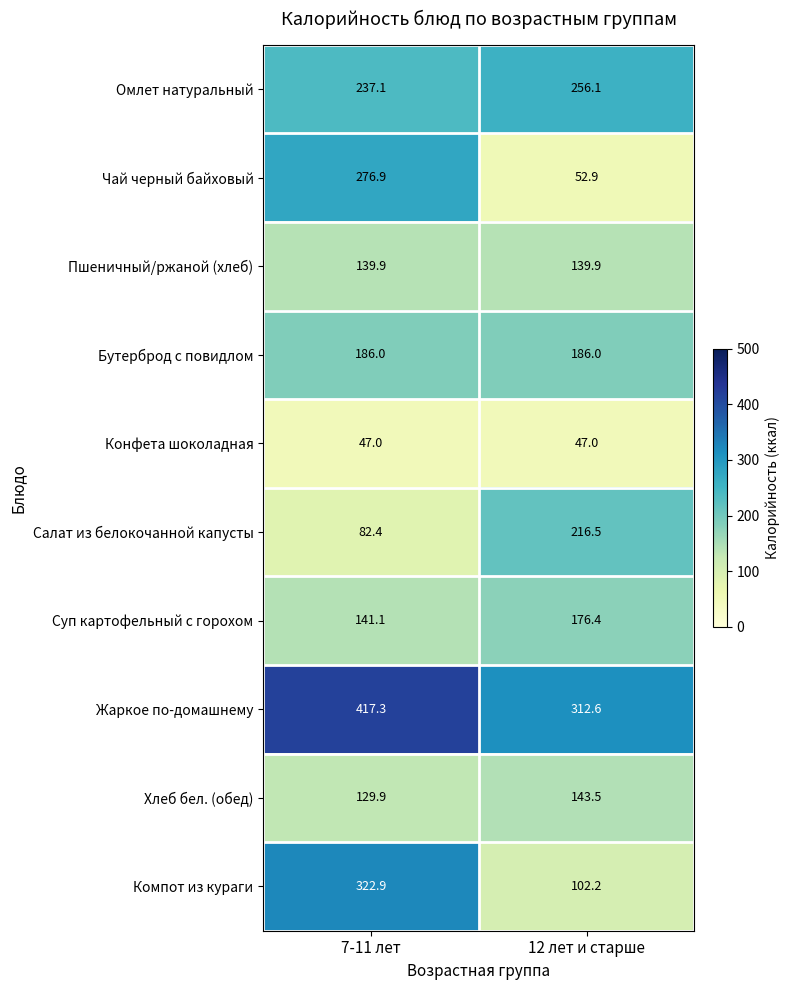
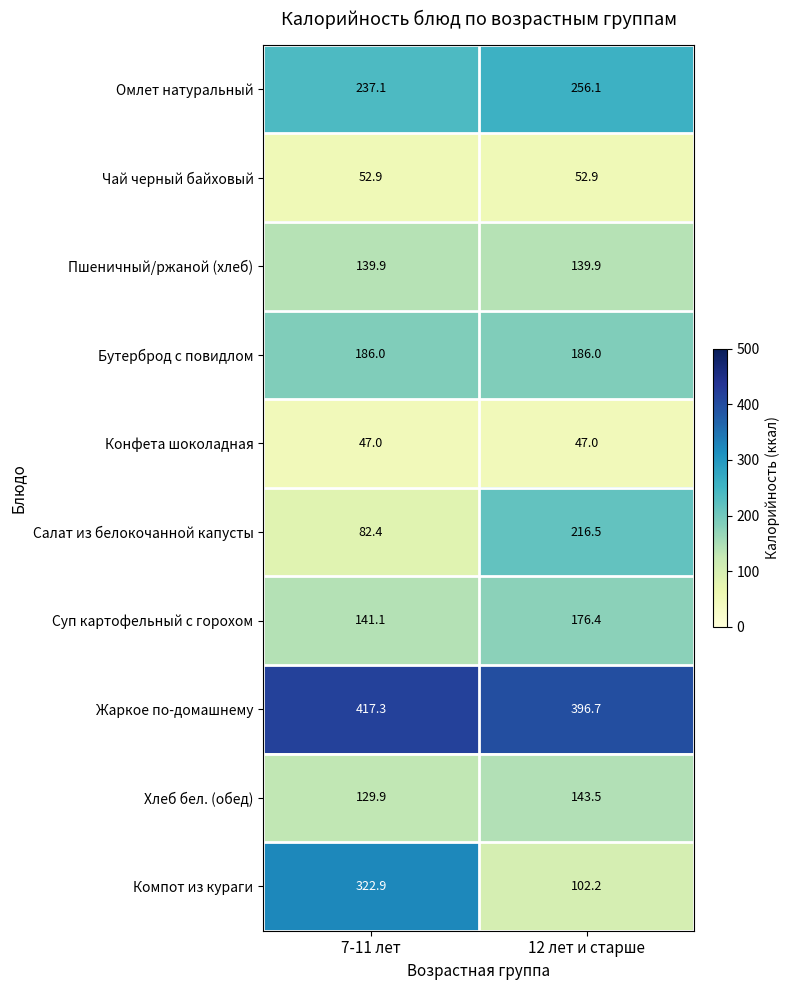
  {
    "Омлет натуральный": {
      "7-11 лет": 237.1,
      "12 лет и старше": 256.1
    },
    "Чай черный байховый": {
-     "7-11 лет": 276.9,
+     "7-11 лет": 52.9,
      "12 лет и старше": 52.9
    },
    "Пшеничный/ржаной (хлеб)": {
      "7-11 лет": 139.9,
      "12 лет и старше": 139.9
    },
    "Бутерброд с повидлом": {
      "7-11 лет": 186.0,
      "12 лет и старше": 186.0
    },
    "Конфета шоколадная": {
      "7-11 лет": 47.0,
      "12 лет и старше": 47.0
    },
    "Салат из белокочанной капусты": {
      "7-11 лет": 82.4,
      "12 лет и старше": 216.5
    },
    "Суп картофельный с горохом": {
      "7-11 лет": 141.1,
      "12 лет и старше": 176.4
    },
    "Жаркое по-домашнему": {
      "7-11 лет": 417.3,
-     "12 лет и старше": 312.6
+     "12 лет и старше": 396.7
    },
    "Хлеб бел. (обед)": {
      "7-11 лет": 129.9,
      "12 лет и старше": 143.5
    },
    "Компот из кураги": {
      "7-11 лет": 322.9,
      "12 лет и старше": 102.2
    }
  }
